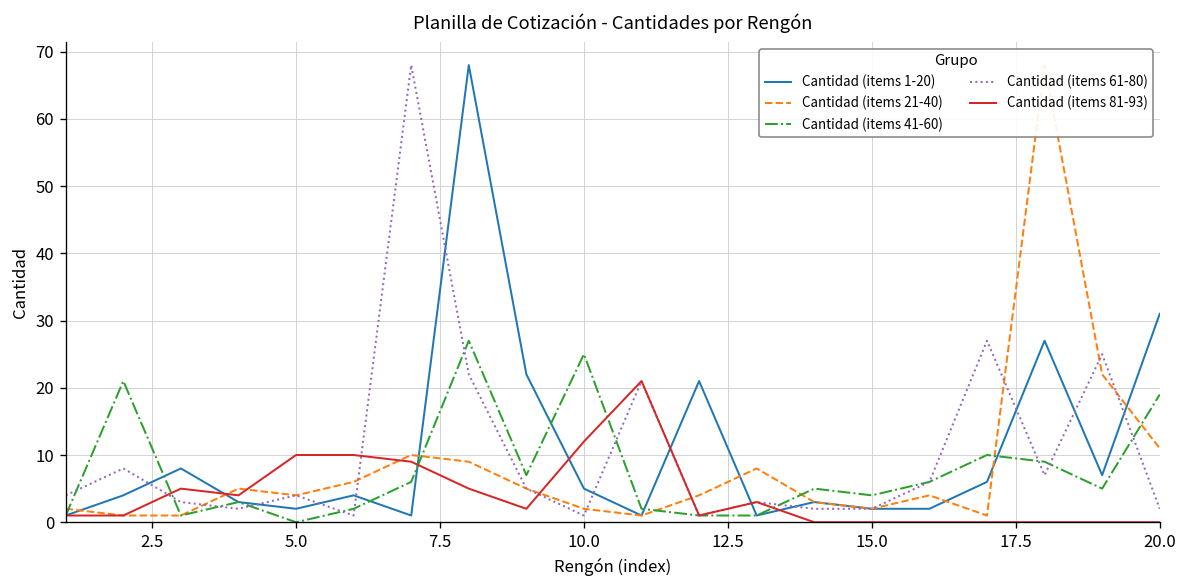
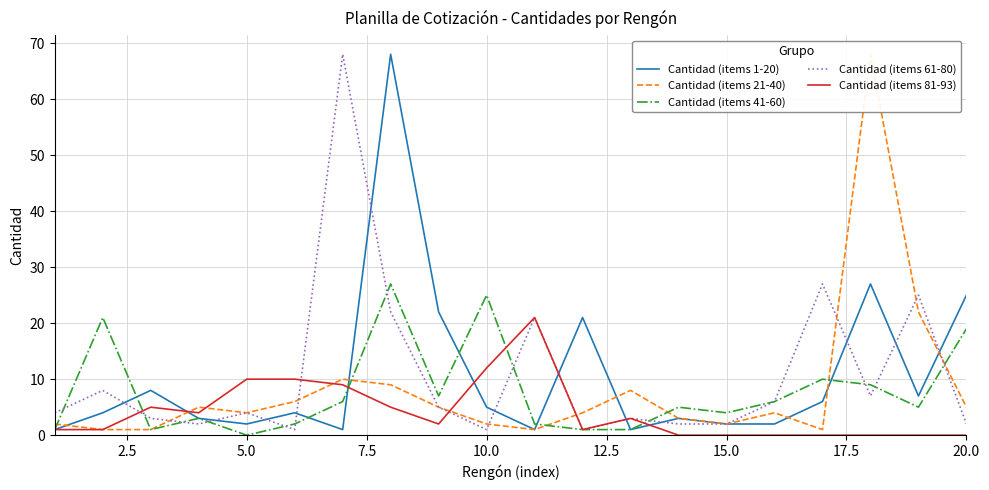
  {
    "Cantidad (items 1-20)": {
      "5.0": 2,
      "10.0": 5,
-     "20.0": 31
+     "20.0": 25
    },
    "Cantidad (items 21-40)": {
      "10.0": 2,
-     "20.0": 11
+     "20.0": 5
    },
    "Cantidad (items 41-60)": {
      "5.0": 0,
      "10.0": 25,
      "15.0": 4,
      "20.0": 19
    },
    "Cantidad (items 61-80)": {
      "10.0": 1,
      "20.0": 2
    },
    "Cantidad (items 81-93)": {
      "5.0": 10,
      "10.0": 12,
      "15.0": 0,
      "20.0": 0
    }
  }
